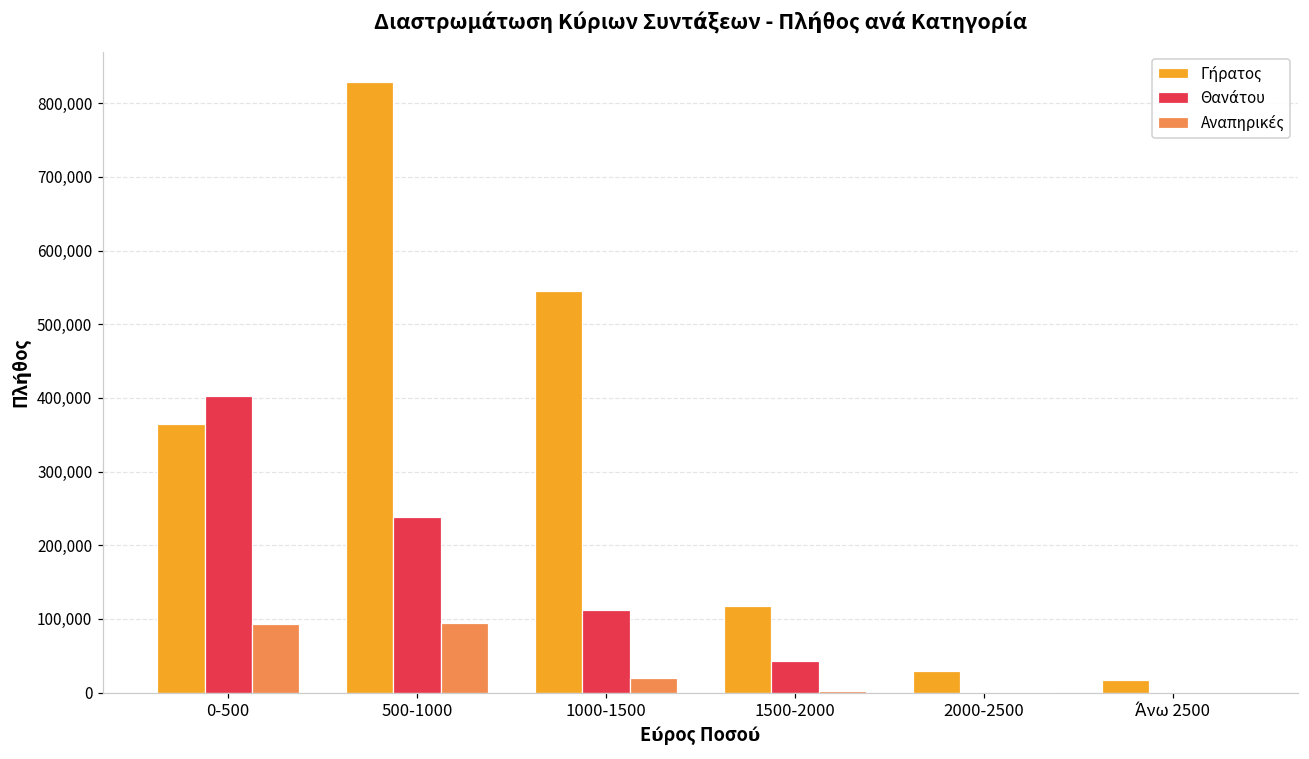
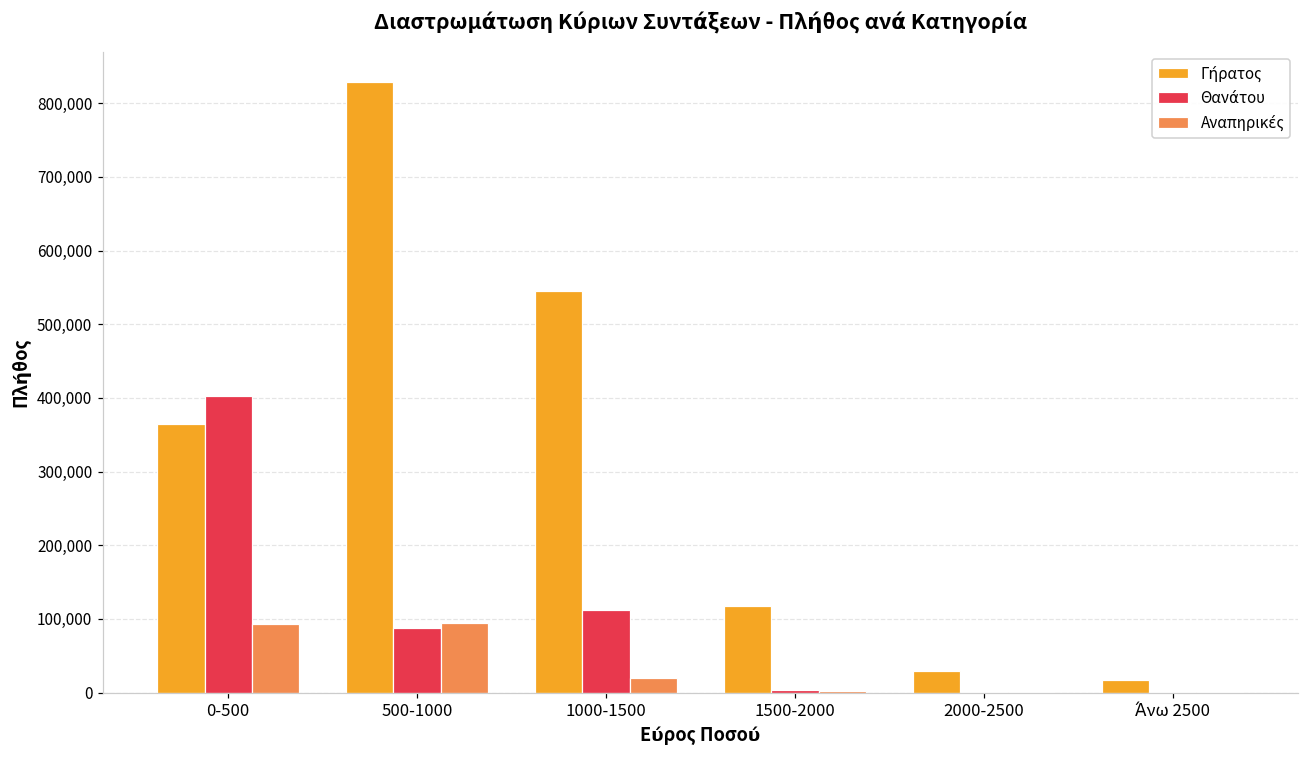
  {
    "Θανάτου": {
      "0-500": "400,000",
-     "500-1000": "240,000",
+     "500-1000": "90,000",
      "1000-1500": "110,000",
-     "1500-2000": "40,000"
+     "1500-2000": "0"
    }
  }
